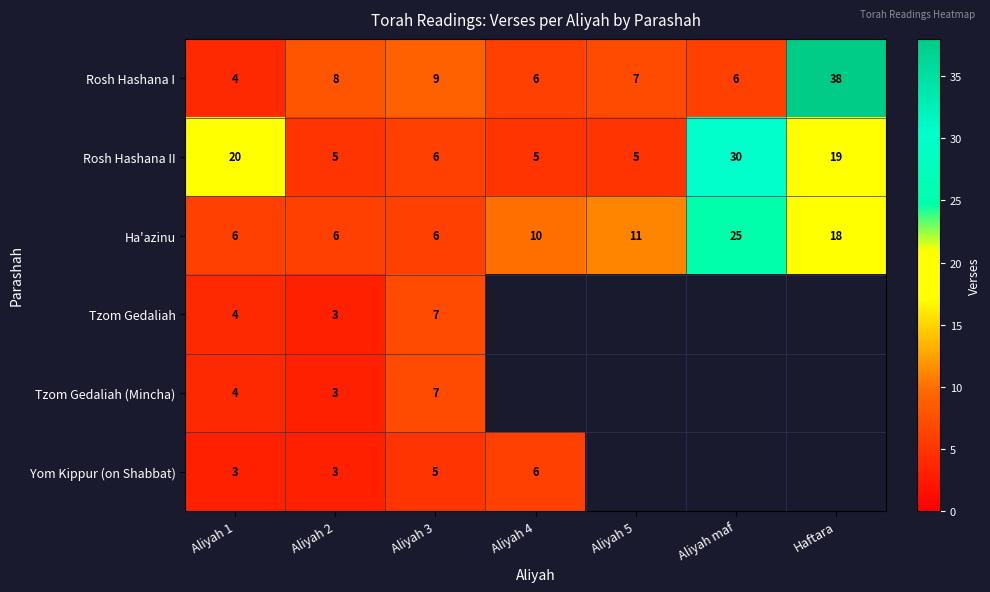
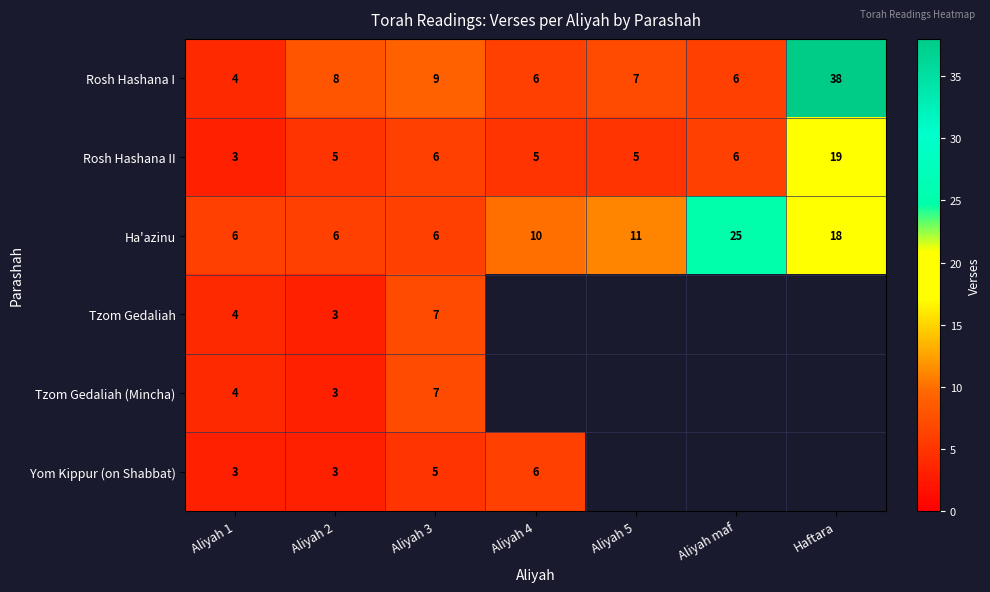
  {
    "Rosh Hashana I": {
      "Aliyah 1": 4,
      "Aliyah 2": 8,
      "Aliyah 3": 9,
      "Aliyah 4": 6,
      "Aliyah 5": 7,
      "Aliyah maf": 6,
      "Haftara": 38
    },
    "Rosh Hashana II": {
-     "Aliyah 1": 20,
+     "Aliyah 1": 3,
      "Aliyah 2": 5,
      "Aliyah 3": 6,
      "Aliyah 4": 5,
      "Aliyah 5": 5,
-     "Aliyah maf": 30,
+     "Aliyah maf": 6,
      "Haftara": 19
    },
    "Ha'azinu": {
      "Aliyah 1": 6,
      "Aliyah 2": 6,
      "Aliyah 3": 6,
      "Aliyah 4": 10,
      "Aliyah 5": 11,
      "Aliyah maf": 25,
      "Haftara": 18
    },
    "Tzom Gedaliah": {
      "Aliyah 1": 4,
      "Aliyah 2": 3,
      "Aliyah 3": 7
    },
    "Tzom Gedaliah (Mincha)": {
      "Aliyah 1": 4,
      "Aliyah 2": 3,
      "Aliyah 3": 7
    },
    "Yom Kippur (on Shabbat)": {
      "Aliyah 1": 3,
      "Aliyah 2": 3,
      "Aliyah 3": 5,
      "Aliyah 4": 6
    }
  }
